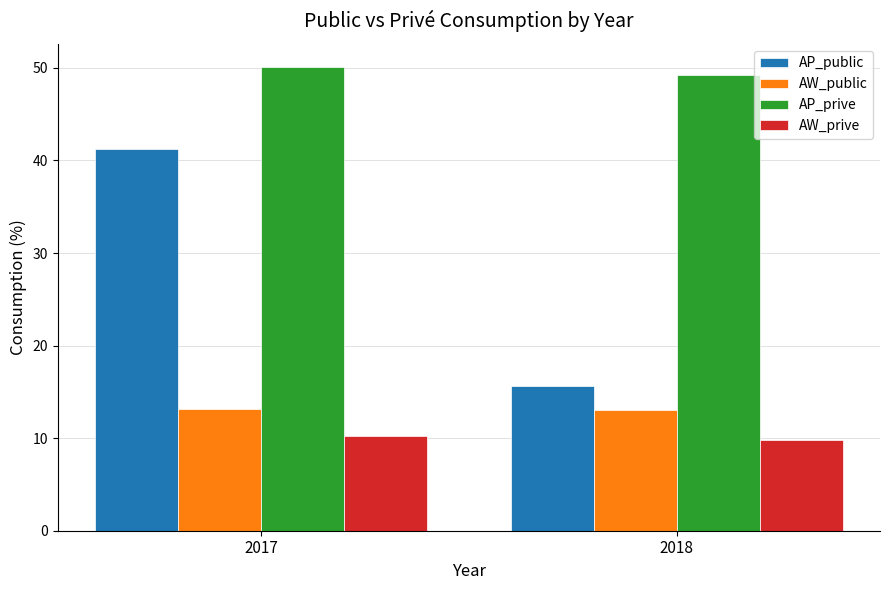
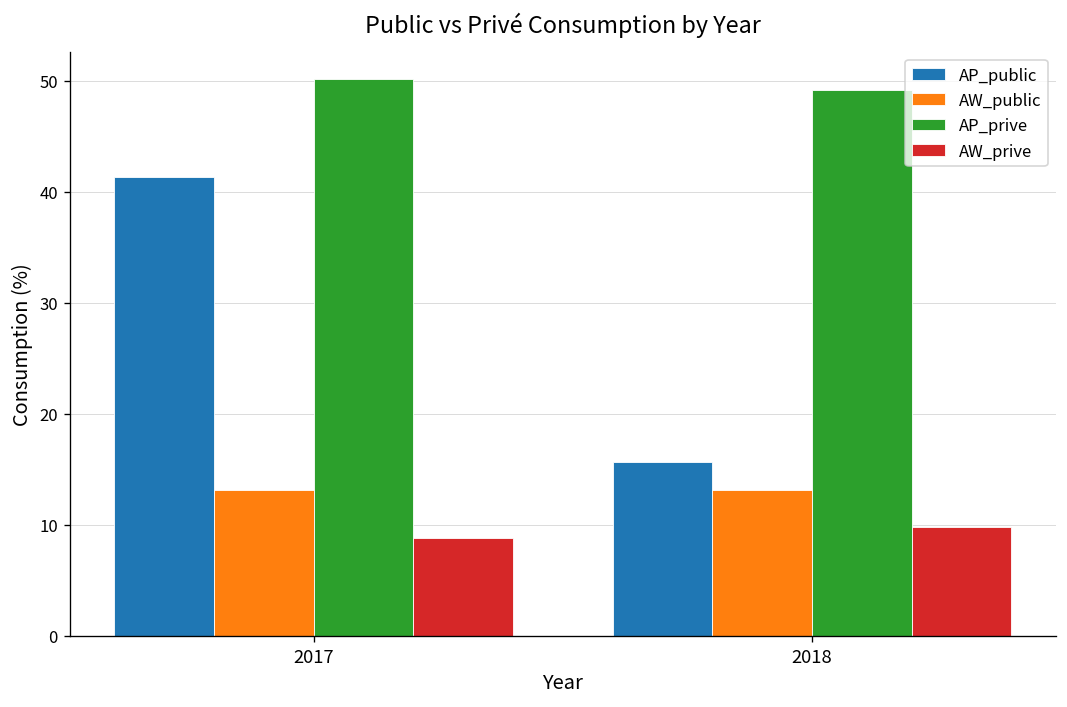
  {
    "AP_public": {
      "2017": 41,
      "2018": 16
    },
    "AW_public": {
      "2017": 13,
      "2018": 13
    },
    "AP_prive": {
      "2017": 50,
      "2018": 49
    },
    "AW_prive": {
-     "2017": 10,
+     "2017": 9,
      "2018": 10
    }
  }
